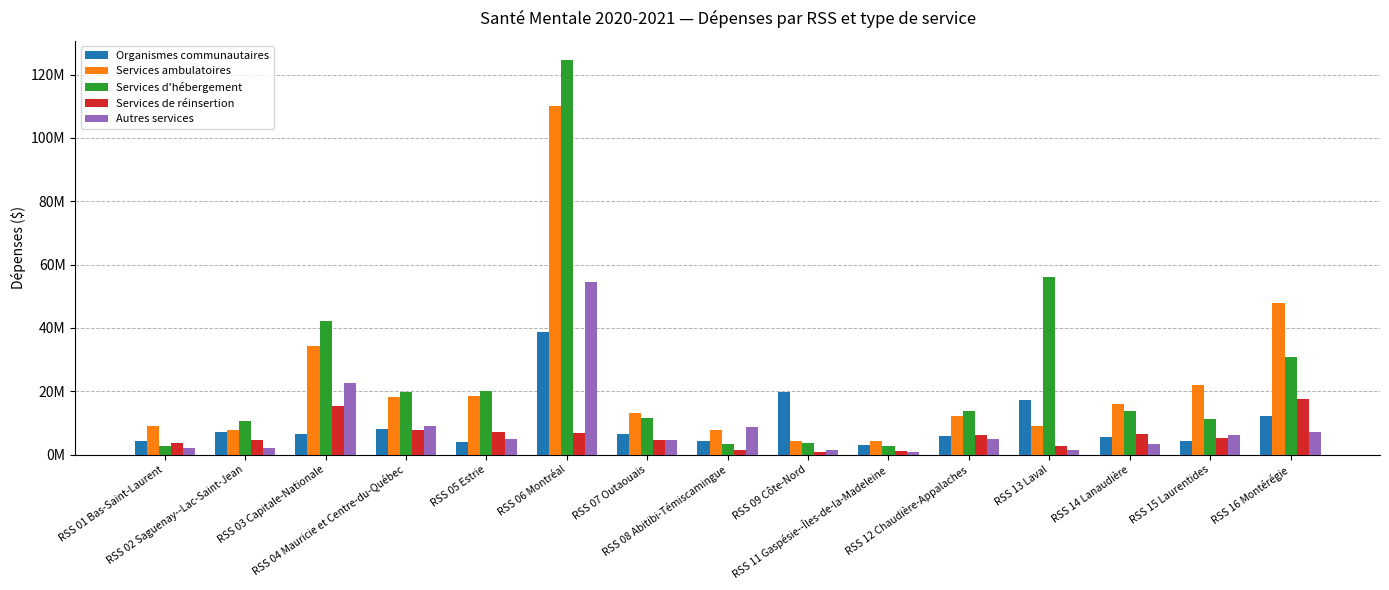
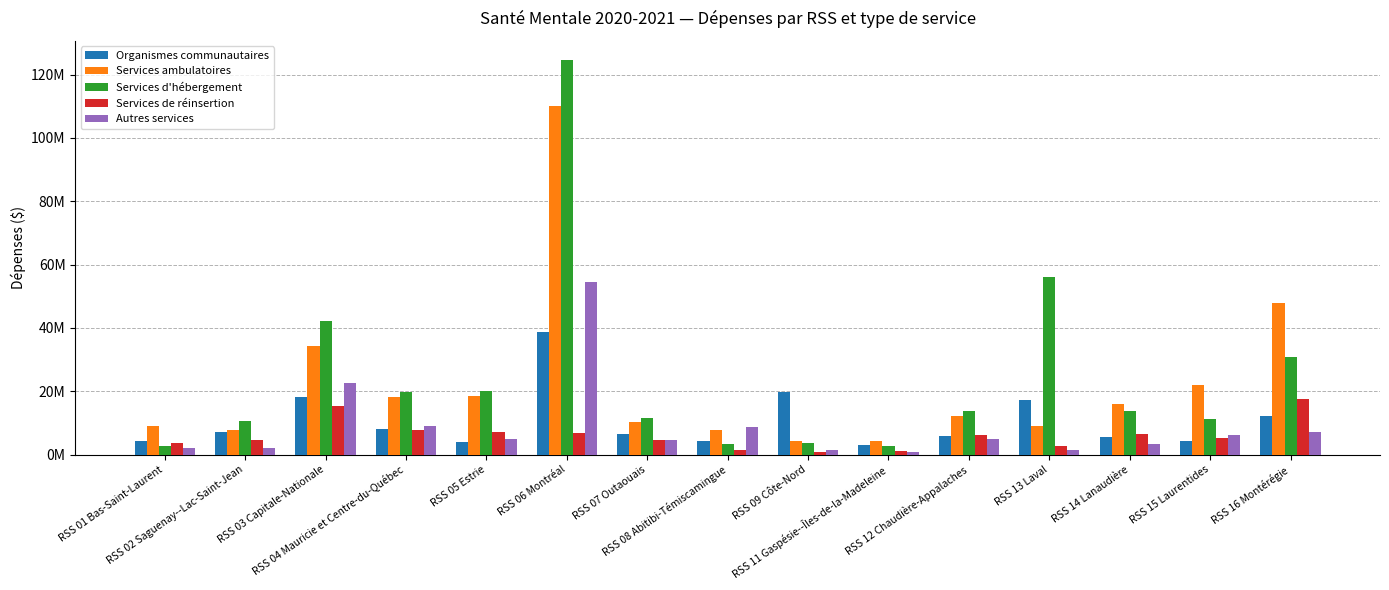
  {
    "Organismes communautaires": {
      "RSS 01 Bas-Saint-Laurent": 4000000,
      "RSS 02 Saguenay--Lac-Saint-Jean": 7000000,
-     "RSS 03 Capitale-Nationale": 6000000,
+     "RSS 03 Capitale-Nationale": 18000000,
      "RSS 04 Mauricie et Centre-du-Québec": 8000000,
      "RSS 05 Estrie": 4000000,
      "RSS 06 Montréal": 39000000,
      "RSS 07 Outaouais": 7000000,
      "RSS 08 Abitibi-Témiscamingue": 4000000,
      "RSS 09 Côte-Nord": 20000000,
      "RSS 11 Gaspésie--Îles-de-la-Madeleine": 3000000,
      "RSS 12 Chaudière-Appalaches": 6000000,
      "RSS 13 Laval": 17000000,
      "RSS 14 Lanaudière": 5000000,
      "RSS 15 Laurentides": 4000000,
      "RSS 16 Montérégie": 12000000
    },
    "Services ambulatoires": {
      "RSS 01 Bas-Saint-Laurent": 9000000,
      "RSS 02 Saguenay--Lac-Saint-Jean": 8000000,
      "RSS 03 Capitale-Nationale": 34000000,
      "RSS 04 Mauricie et Centre-du-Québec": 18000000,
      "RSS 05 Estrie": 19000000,
      "RSS 06 Montréal": 110000000,
-     "RSS 07 Outaouais": 13000000,
+     "RSS 07 Outaouais": 10000000,
      "RSS 08 Abitibi-Témiscamingue": 8000000,
      "RSS 09 Côte-Nord": 4000000,
      "RSS 11 Gaspésie--Îles-de-la-Madeleine": 4000000,
      "RSS 12 Chaudière-Appalaches": 12000000,
      "RSS 13 Laval": 9000000,
      "RSS 14 Lanaudière": 16000000,
      "RSS 15 Laurentides": 22000000,
      "RSS 16 Montérégie": 48000000
    },
    "Services d'hébergement": {
      "RSS 01 Bas-Saint-Laurent": 3000000,
      "RSS 02 Saguenay--Lac-Saint-Jean": 11000000,
      "RSS 03 Capitale-Nationale": 42000000,
      "RSS 04 Mauricie et Centre-du-Québec": 20000000,
      "RSS 05 Estrie": 20000000,
      "RSS 06 Montréal": 124000000,
      "RSS 07 Outaouais": 11000000,
      "RSS 08 Abitibi-Témiscamingue": 3000000,
      "RSS 09 Côte-Nord": 4000000,
      "RSS 11 Gaspésie--Îles-de-la-Madeleine": 3000000,
      "RSS 12 Chaudière-Appalaches": 14000000,
      "RSS 13 Laval": 56000000,
      "RSS 14 Lanaudière": 14000000,
      "RSS 15 Laurentides": 11000000,
      "RSS 16 Montérégie": 31000000
    },
    "Services de réinsertion": {
      "RSS 01 Bas-Saint-Laurent": 4000000,
      "RSS 02 Saguenay--Lac-Saint-Jean": 4000000,
      "RSS 03 Capitale-Nationale": 15000000,
      "RSS 04 Mauricie et Centre-du-Québec": 8000000,
      "RSS 05 Estrie": 7000000,
      "RSS 06 Montréal": 7000000,
      "RSS 07 Outaouais": 5000000,
      "RSS 08 Abitibi-Témiscamingue": 2000000,
      "RSS 11 Gaspésie--Îles-de-la-Madeleine": 1000000,
      "RSS 12 Chaudière-Appalaches": 6000000,
      "RSS 13 Laval": 3000000,
      "RSS 14 Lanaudière": 7000000,
      "RSS 15 Laurentides": 5000000,
      "RSS 16 Montérégie": 18000000
    },
    "Autres services": {
      "RSS 01 Bas-Saint-Laurent": 2000000,
      "RSS 02 Saguenay--Lac-Saint-Jean": 2000000,
      "RSS 03 Capitale-Nationale": 23000000,
      "RSS 04 Mauricie et Centre-du-Québec": 9000000,
      "RSS 05 Estrie": 5000000,
      "RSS 06 Montréal": 54000000,
      "RSS 07 Outaouais": 4000000,
      "RSS 08 Abitibi-Témiscamingue": 9000000,
      "RSS 09 Côte-Nord": 1000000,
      "RSS 12 Chaudière-Appalaches": 5000000,
      "RSS 13 Laval": 1000000,
      "RSS 14 Lanaudière": 3000000,
      "RSS 15 Laurentides": 6000000,
      "RSS 16 Montérégie": 7000000
    }
  }
